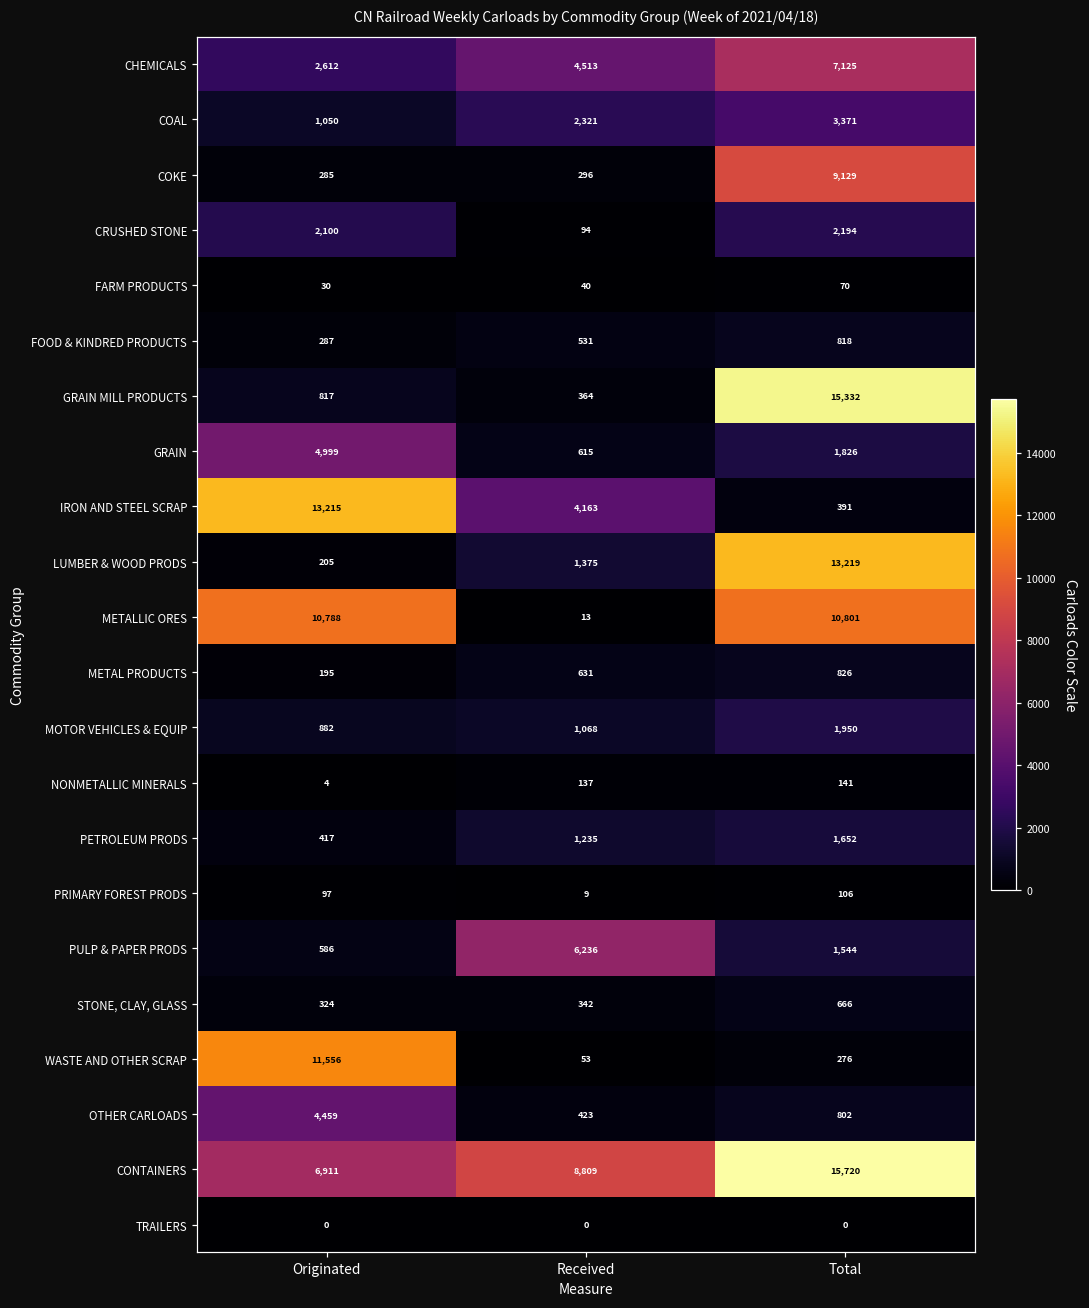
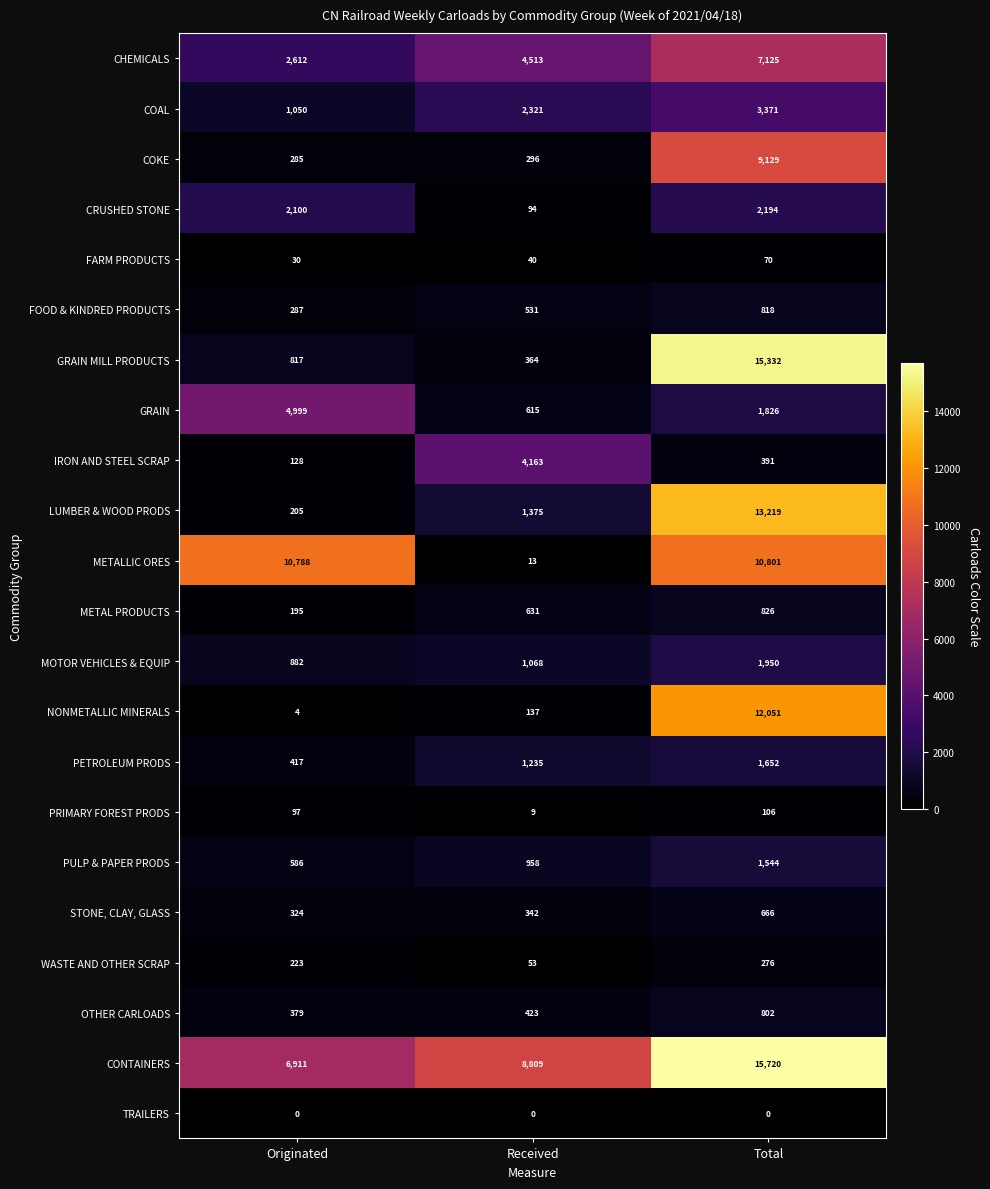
  {
    "CHEMICALS": {
      "Originated": "2,612",
      "Received": "4,513",
      "Total": "7,125"
    },
    "COAL": {
      "Originated": "1,050",
      "Received": "2,321",
      "Total": "3,371"
    },
    "COKE": {
      "Originated": "285",
      "Received": "296",
      "Total": "9,129"
    },
    "CRUSHED STONE": {
      "Originated": "2,100",
      "Received": "94",
      "Total": "2,194"
    },
    "FARM PRODUCTS": {
      "Originated": "30",
      "Received": "40",
      "Total": "70"
    },
    "FOOD & KINDRED PRODUCTS": {
      "Originated": "287",
      "Received": "531",
      "Total": "818"
    },
    "GRAIN MILL PRODUCTS": {
      "Originated": "817",
      "Received": "364",
      "Total": "15,332"
    },
    "GRAIN": {
      "Originated": "4,999",
      "Received": "615",
      "Total": "1,826"
    },
    "IRON AND STEEL SCRAP": {
-     "Originated": "13,215",
+     "Originated": "128",
      "Received": "4,163",
      "Total": "391"
    },
    "LUMBER & WOOD PRODS": {
      "Originated": "205",
      "Received": "1,375",
      "Total": "13,219"
    },
    "METALLIC ORES": {
      "Originated": "10,788",
      "Received": "13",
      "Total": "10,801"
    },
    "METAL PRODUCTS": {
      "Originated": "195",
      "Received": "631",
      "Total": "826"
    },
    "MOTOR VEHICLES & EQUIP": {
      "Originated": "882",
      "Received": "1,068",
      "Total": "1,950"
    },
    "NONMETALLIC MINERALS": {
      "Originated": "4",
      "Received": "137",
-     "Total": "141"
+     "Total": "12,051"
    },
    "PETROLEUM PRODS": {
      "Originated": "417",
      "Received": "1,235",
      "Total": "1,652"
    },
    "PRIMARY FOREST PRODS": {
      "Originated": "97",
      "Received": "9",
      "Total": "106"
    },
    "PULP & PAPER PRODS": {
      "Originated": "586",
-     "Received": "6,236",
+     "Received": "958",
      "Total": "1,544"
    },
    "STONE, CLAY, GLASS": {
      "Originated": "324",
      "Received": "342",
      "Total": "666"
    },
    "WASTE AND OTHER SCRAP": {
-     "Originated": "11,556",
+     "Originated": "223",
      "Received": "53",
      "Total": "276"
    },
    "OTHER CARLOADS": {
-     "Originated": "4,459",
+     "Originated": "379",
      "Received": "423",
      "Total": "802"
    },
    "CONTAINERS": {
      "Originated": "6,911",
      "Received": "8,809",
      "Total": "15,720"
    },
    "TRAILERS": {
      "Originated": "0",
      "Received": "0",
      "Total": "0"
    }
  }
